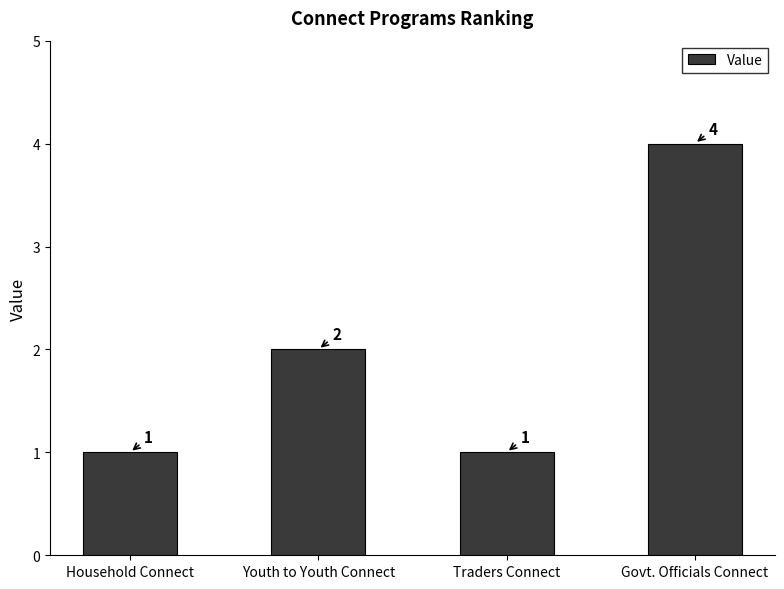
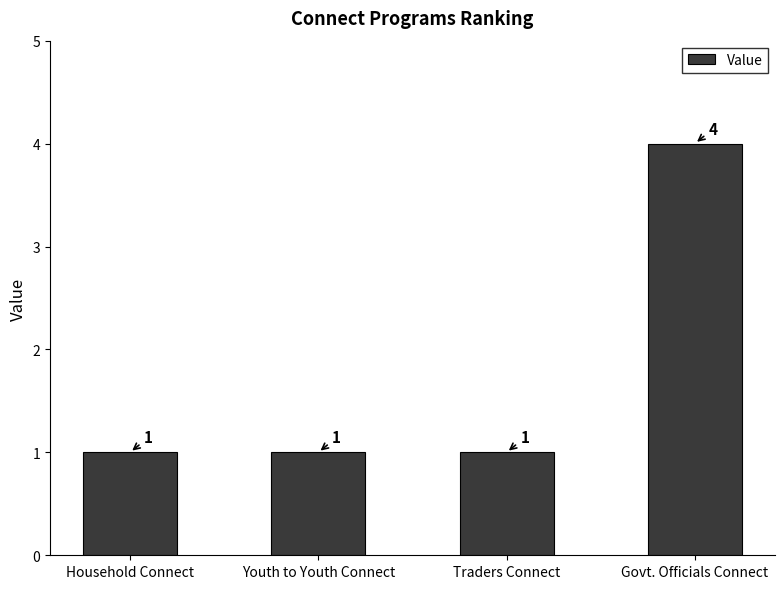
  {
    "Household Connect": 1,
-   "Youth to Youth Connect": 2,
+   "Youth to Youth Connect": 1,
    "Traders Connect": 1,
    "Govt. Officials Connect": 4
  }
